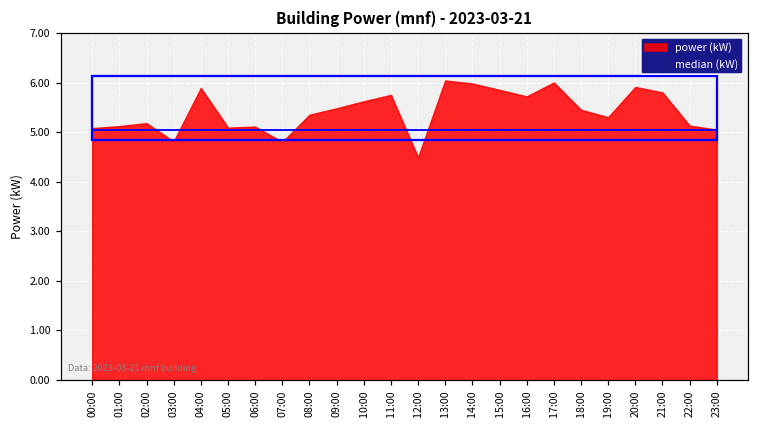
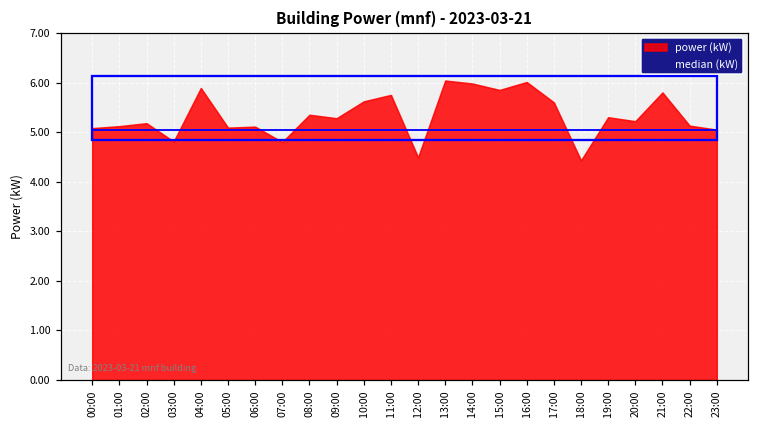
  {
    "power (kW)": {
      "01:00": 5.1,
      "02:00": 5.2,
      "03:00": 4.8,
      "04:00": 5.9,
      "06:00": 5.1,
      "07:00": 4.8,
      "08:00": 5.4,
-     "09:00": 5.5,
+     "09:00": 5.3,
      "10:00": 5.6,
      "11:00": 5.8,
      "12:00": 4.5,
      "13:00": 6.0,
      "14:00": 6.0,
      "15:00": 5.9,
-     "16:00": 5.7,
-     "17:00": 6.0,
-     "18:00": 5.5,
+     "16:00": 6.0,
+     "17:00": 5.6,
+     "18:00": 4.4,
      "19:00": 5.3,
-     "20:00": 5.9,
+     "20:00": 5.2,
      "21:00": 5.8,
      "22:00": 5.1
    },
    "median (kW)": {
      "01:00": 5.1,
      "02:00": 5.1,
      "03:00": 5.1,
      "04:00": 5.1,
      "06:00": 5.1,
      "07:00": 5.1,
      "08:00": 5.1,
      "09:00": 5.1,
      "10:00": 5.1,
      "11:00": 5.1,
      "12:00": 5.1,
      "13:00": 5.1,
      "14:00": 5.1,
      "15:00": 5.1,
      "16:00": 5.1,
      "17:00": 5.1,
      "18:00": 5.1,
      "19:00": 5.1,
      "20:00": 5.1,
      "21:00": 5.1,
      "22:00": 5.1
    }
  }
